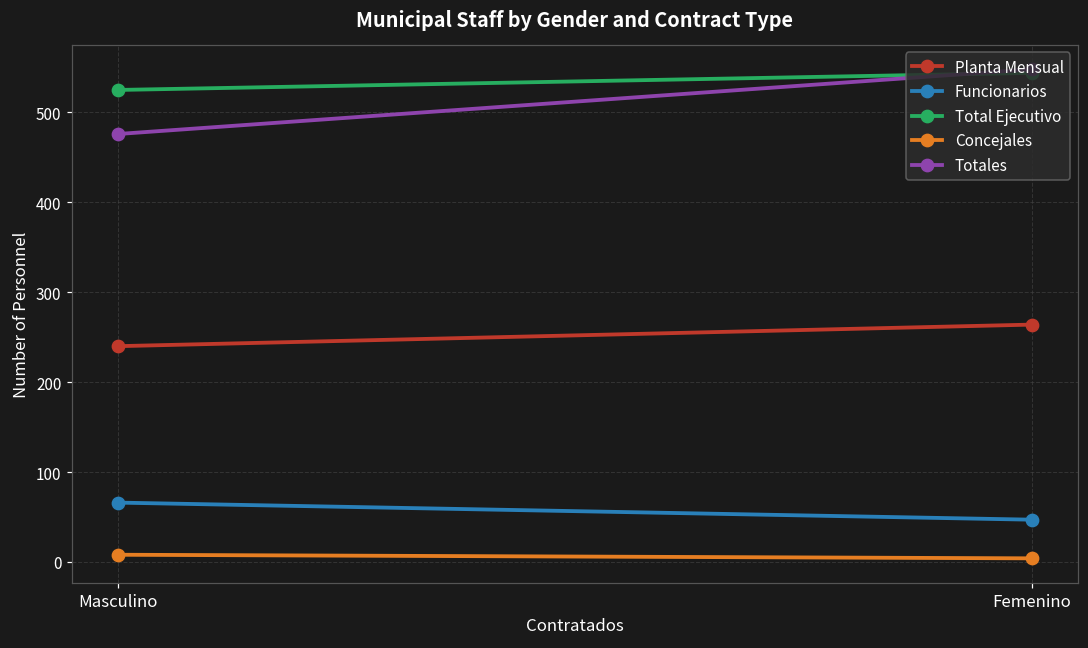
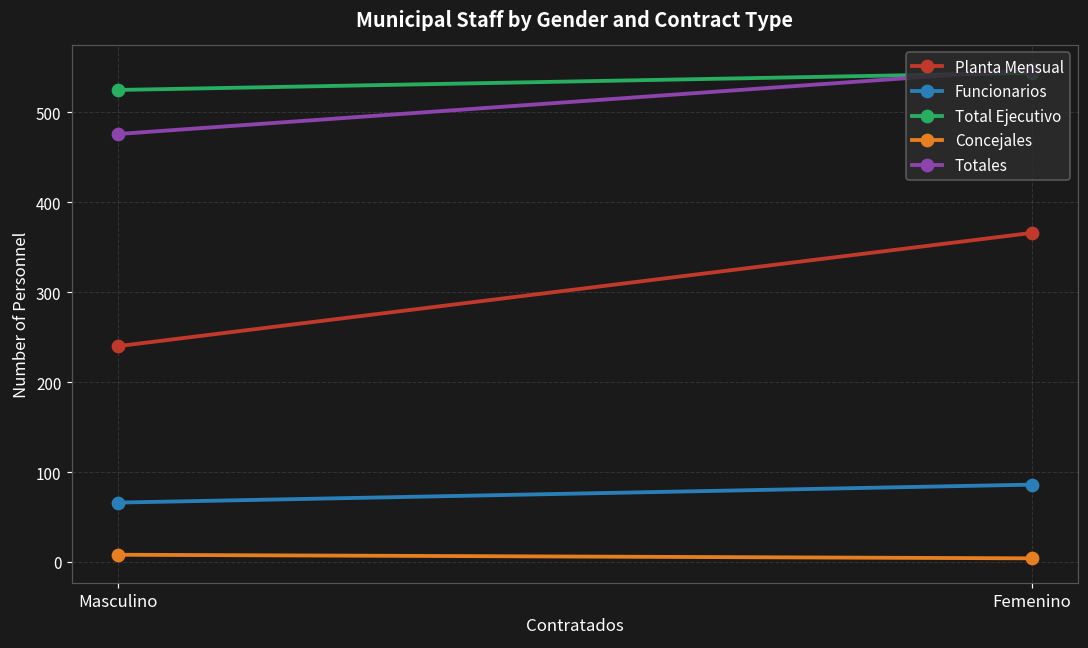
  {
    "Planta Mensual": {
      "Masculino": 240,
-     "Femenino": 260
+     "Femenino": 370
    },
    "Funcionarios": {
      "Masculino": 70,
-     "Femenino": 50
+     "Femenino": 90
    },
    "Total Ejecutivo": {
      "Masculino": 530
    },
    "Concejales": {
      "Masculino": 10,
      "Femenino": 0
    },
    "Totales": {
      "Masculino": 480
    }
  }
